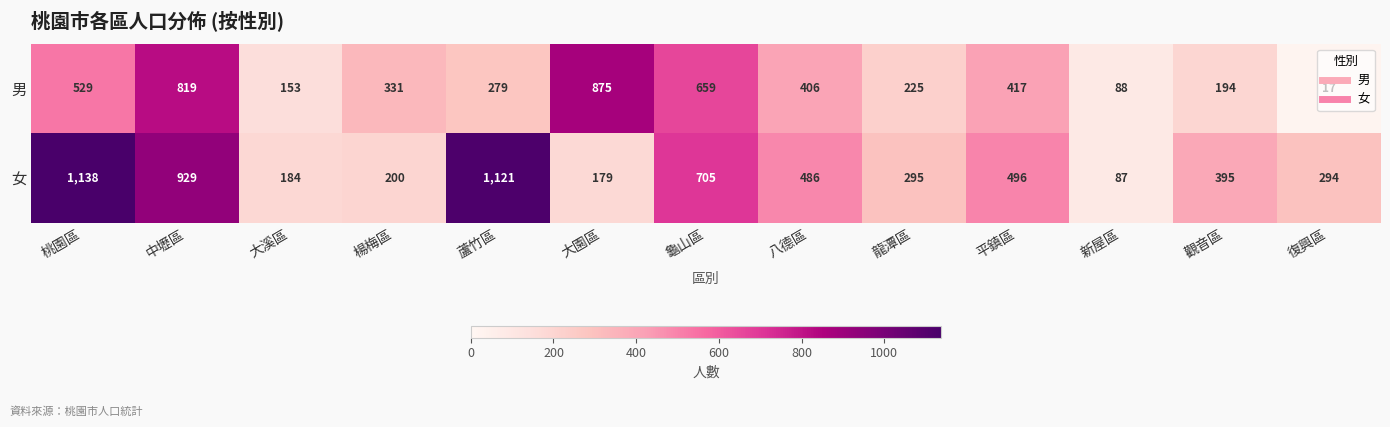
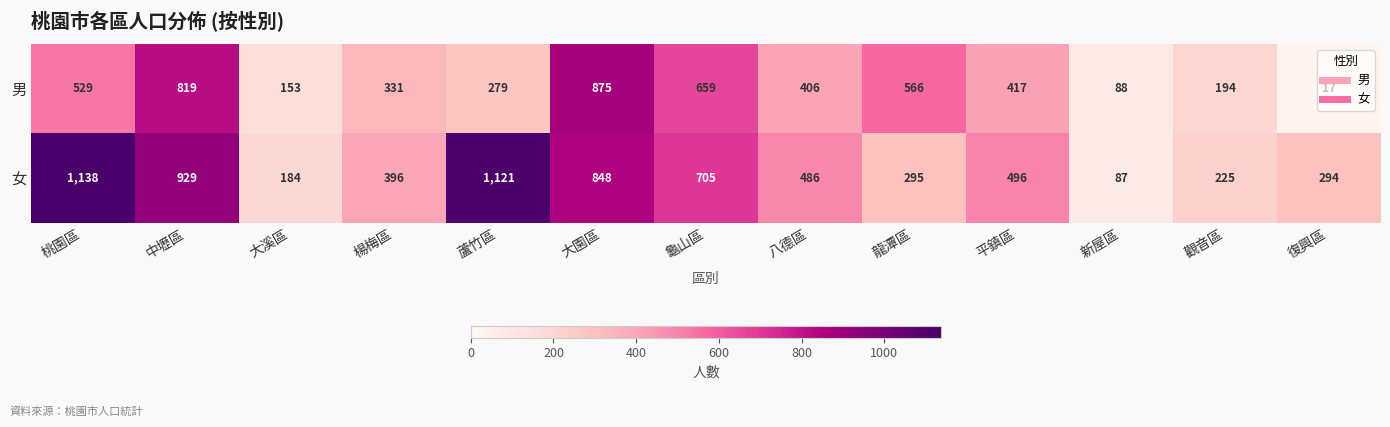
  {
    "男": {
      "桃園區": "529",
      "中壢區": "819",
      "大溪區": "153",
      "楊梅區": "331",
      "蘆竹區": "279",
      "大園區": "875",
      "龜山區": "659",
      "八德區": "406",
-     "龍潭區": "225",
+     "龍潭區": "566",
      "平鎮區": "417",
      "新屋區": "88",
      "觀音區": "194"
    },
    "女": {
      "桃園區": "1,138",
      "中壢區": "929",
      "大溪區": "184",
-     "楊梅區": "200",
+     "楊梅區": "396",
      "蘆竹區": "1,121",
-     "大園區": "179",
+     "大園區": "848",
      "龜山區": "705",
      "八德區": "486",
      "龍潭區": "295",
      "平鎮區": "496",
      "新屋區": "87",
-     "觀音區": "395",
+     "觀音區": "225",
      "復興區": "294"
    }
  }
